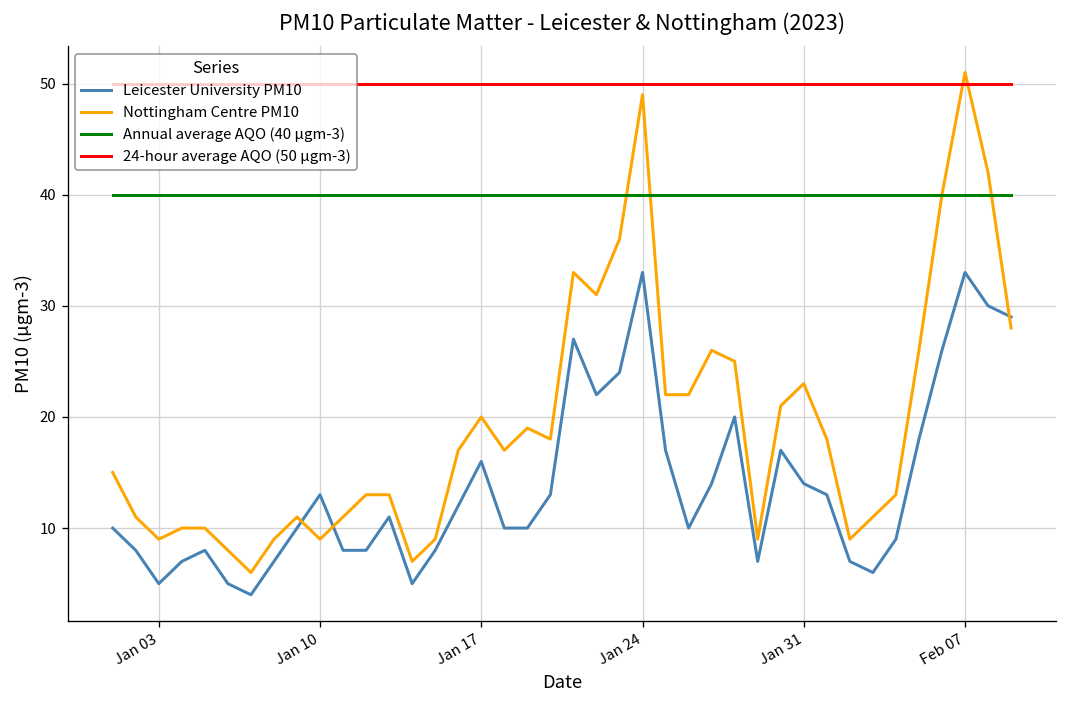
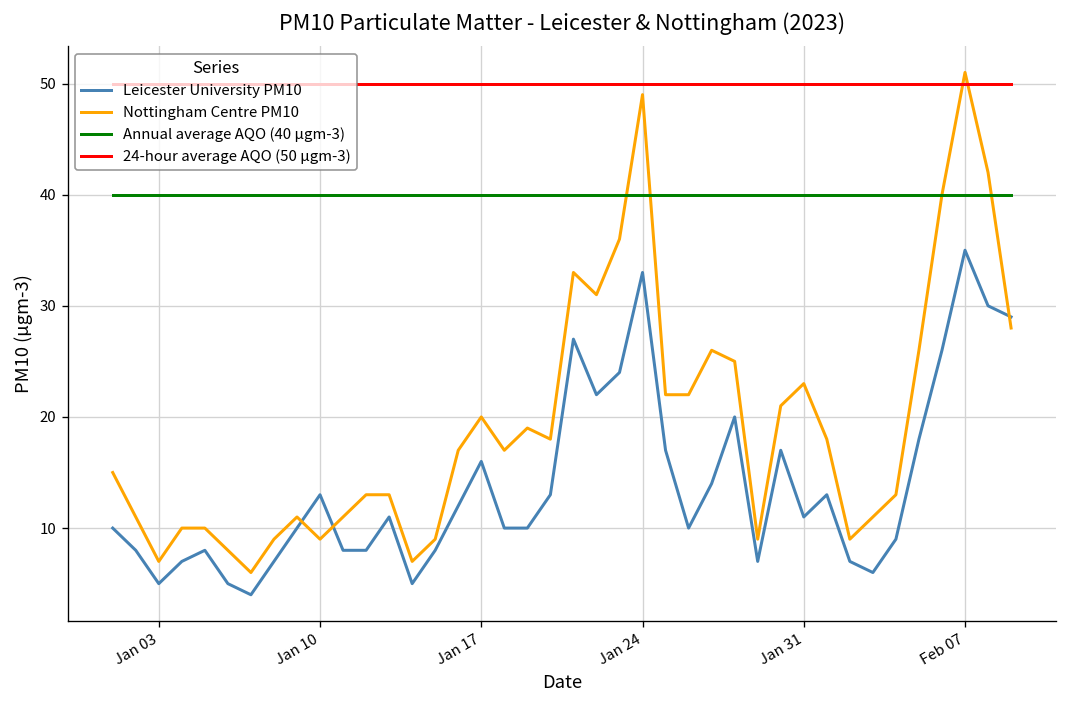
  {
    "Leicester University PM10": {
      "Jan 03": 5,
      "Jan 10": 13,
      "Jan 17": 16,
      "Jan 24": 33,
-     "Jan 31": 14,
-     "Feb 07": 33
+     "Jan 31": 11,
+     "Feb 07": 35
    },
    "Nottingham Centre PM10": {
-     "Jan 03": 9,
+     "Jan 03": 7,
      "Jan 10": 9,
      "Jan 17": 20,
      "Jan 24": 49,
      "Jan 31": 23,
      "Feb 07": 51
    },
    "Annual average AQO (40 µgm-3)": {
      "Jan 03": 40,
      "Jan 10": 40,
      "Jan 17": 40,
      "Jan 24": 40,
      "Jan 31": 40,
      "Feb 07": 40
    },
    "24-hour average AQO (50 µgm-3)": {
      "Jan 17": 50,
      "Jan 24": 50,
      "Jan 31": 50,
      "Feb 07": 50
    }
  }
